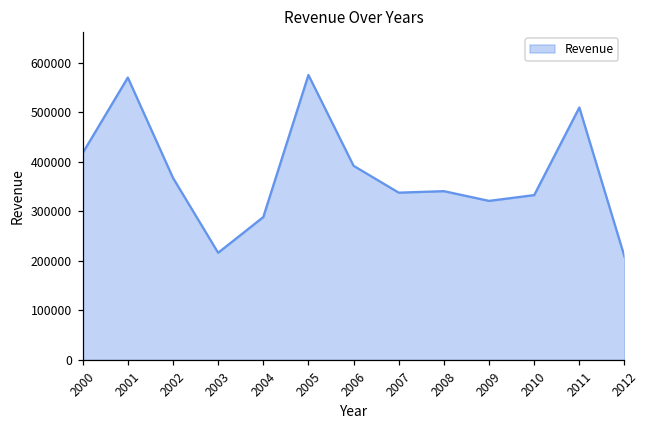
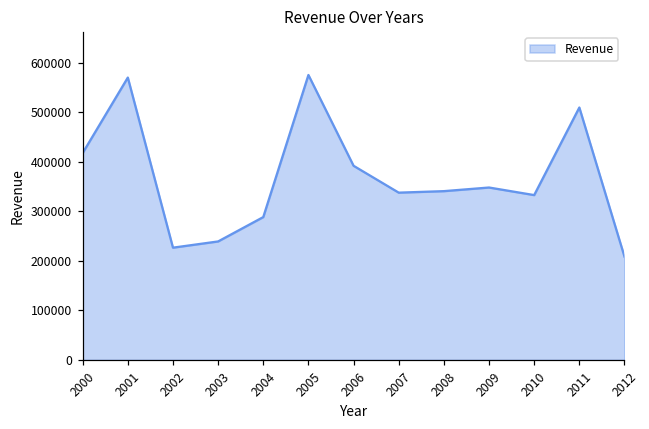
  {
    "2000": 420000,
    "2001": 570000,
-   "2002": 370000,
-   "2003": 220000,
+   "2002": 230000,
+   "2003": 240000,
    "2004": 290000,
    "2005": 580000,
    "2006": 390000,
    "2007": 340000,
    "2008": 340000,
-   "2009": 320000,
+   "2009": 350000,
    "2010": 330000,
    "2011": 510000,
    "2012": 210000
  }
